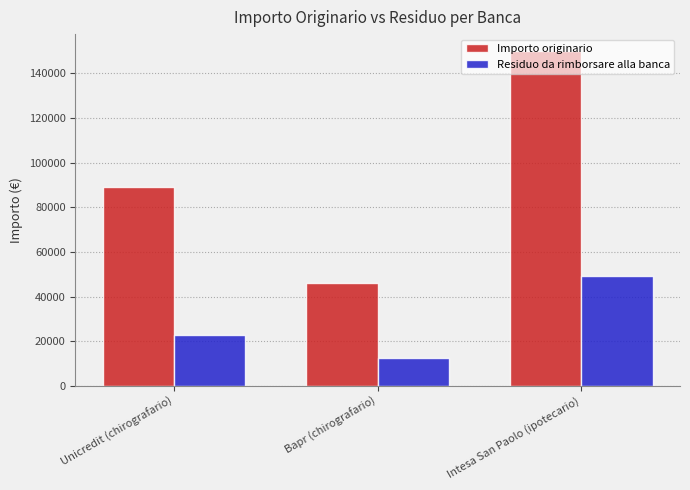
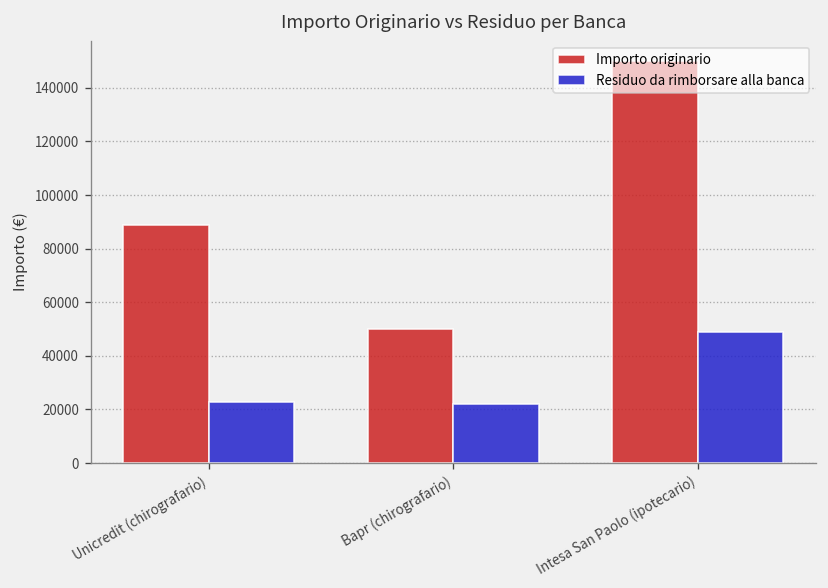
  {
    "Importo originario": {
      "Unicredit (chirografario)": 89000,
-     "Bapr (chirografario)": 46000
+     "Bapr (chirografario)": 50000
    },
    "Residuo da rimborsare alla banca": {
      "Unicredit (chirografario)": 23000,
-     "Bapr (chirografario)": 12000,
+     "Bapr (chirografario)": 22000,
      "Intesa San Paolo (ipotecario)": 49000
    }
  }
